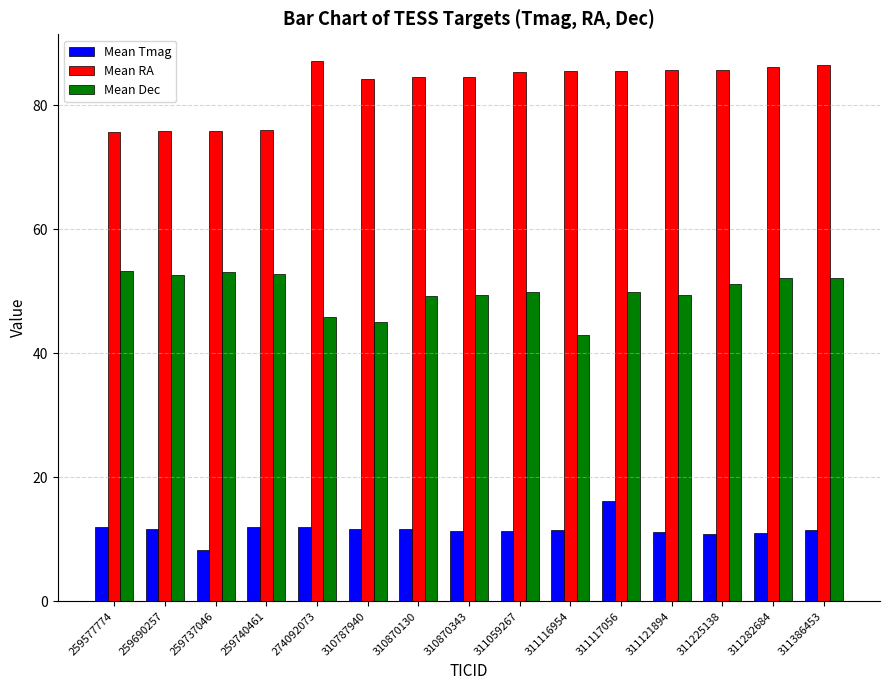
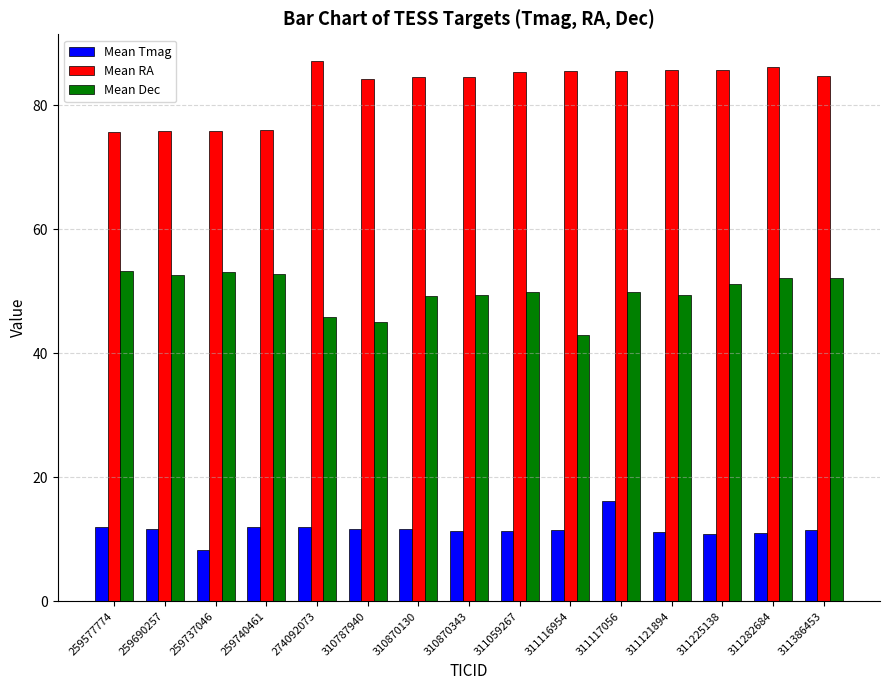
  {
    "Mean Tmag": {
      "259577774": 12,
      "259690257": 12,
      "259737046": 8,
      "259740461": 12,
      "274092073": 12,
      "310787940": 12,
      "310870130": 12,
      "310870343": 11,
      "311059267": 11,
      "311116954": 12,
      "311117056": 16,
      "311121894": 11,
      "311225138": 11,
      "311282684": 11,
      "311386453": 12
    },
    "Mean RA": {
      "259577774": 76,
      "259690257": 76,
      "259737046": 76,
      "259740461": 76,
      "274092073": 87,
      "310787940": 84,
      "310870130": 84,
      "310870343": 85,
      "311059267": 85,
      "311116954": 86,
      "311117056": 85,
      "311121894": 86,
      "311225138": 86,
      "311282684": 86,
-     "311386453": 86
+     "311386453": 85
    },
    "Mean Dec": {
      "259577774": 53,
      "259690257": 53,
      "259737046": 53,
      "259740461": 53,
      "274092073": 46,
      "310787940": 45,
      "310870130": 49,
      "310870343": 49,
      "311059267": 50,
      "311116954": 43,
      "311117056": 50,
      "311121894": 49,
      "311225138": 51,
      "311282684": 52,
      "311386453": 52
    }
  }
